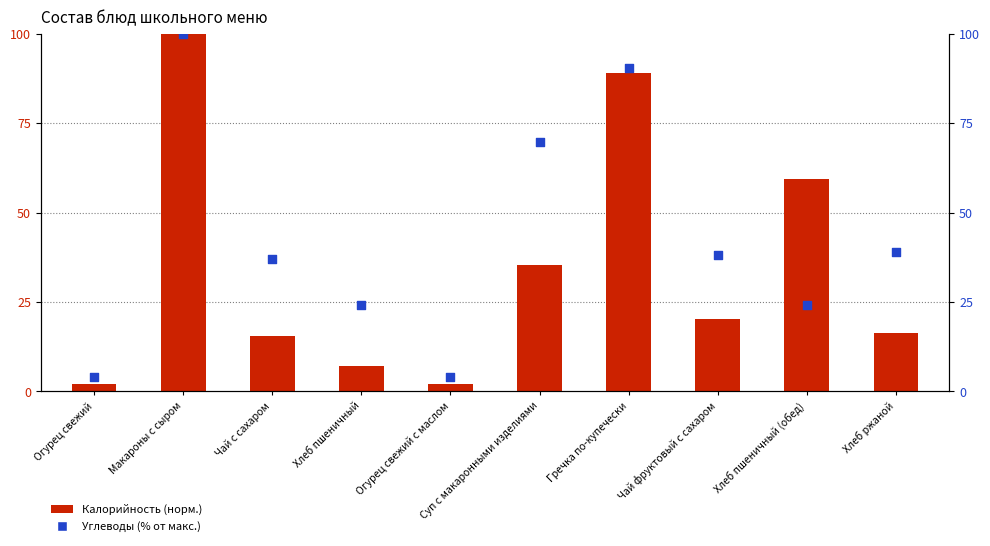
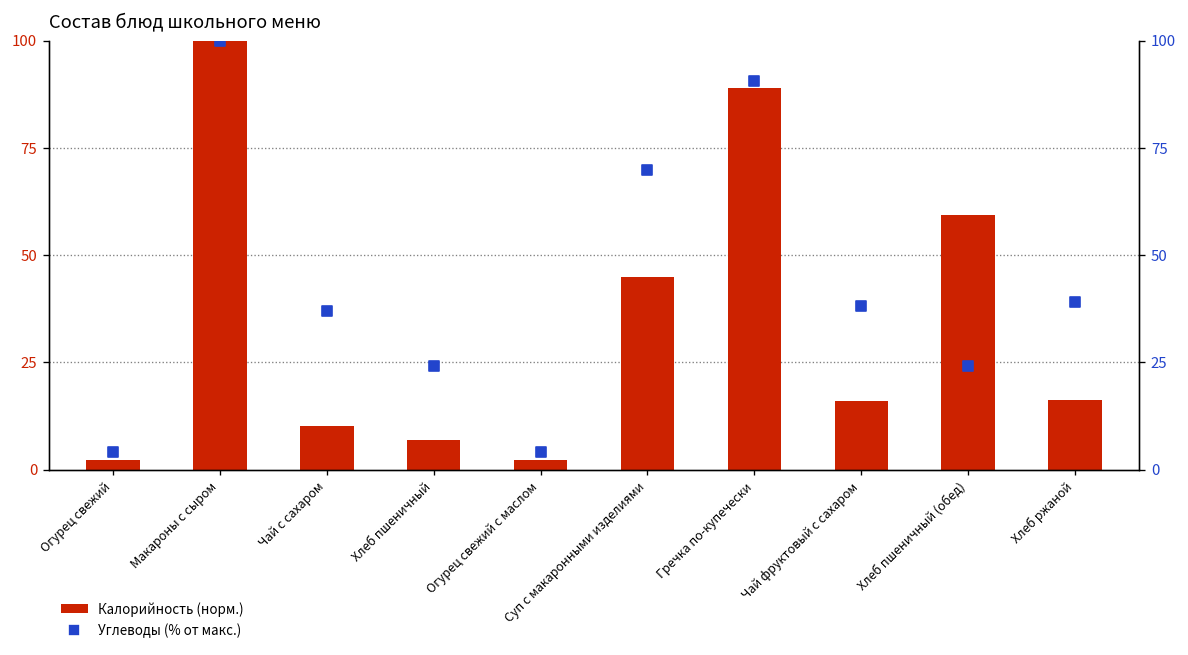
  {
    "Калорийность (норм.)": {
      "Огурец свежий": 2,
      "Макароны с сыром": 100,
-     "Чай с сахаром": 15,
+     "Чай с сахаром": 10,
      "Хлеб пшеничный": 7,
      "Огурец свежий с маслом": 2,
-     "Суп с макаронными изделиями": 35,
+     "Суп с макаронными изделиями": 45,
      "Гречка по-купечески": 89,
-     "Чай фруктовый с сахаром": 20,
+     "Чай фруктовый с сахаром": 16,
      "Хлеб пшеничный (обед)": 59,
      "Хлеб ржаной": 16
    }
  }
